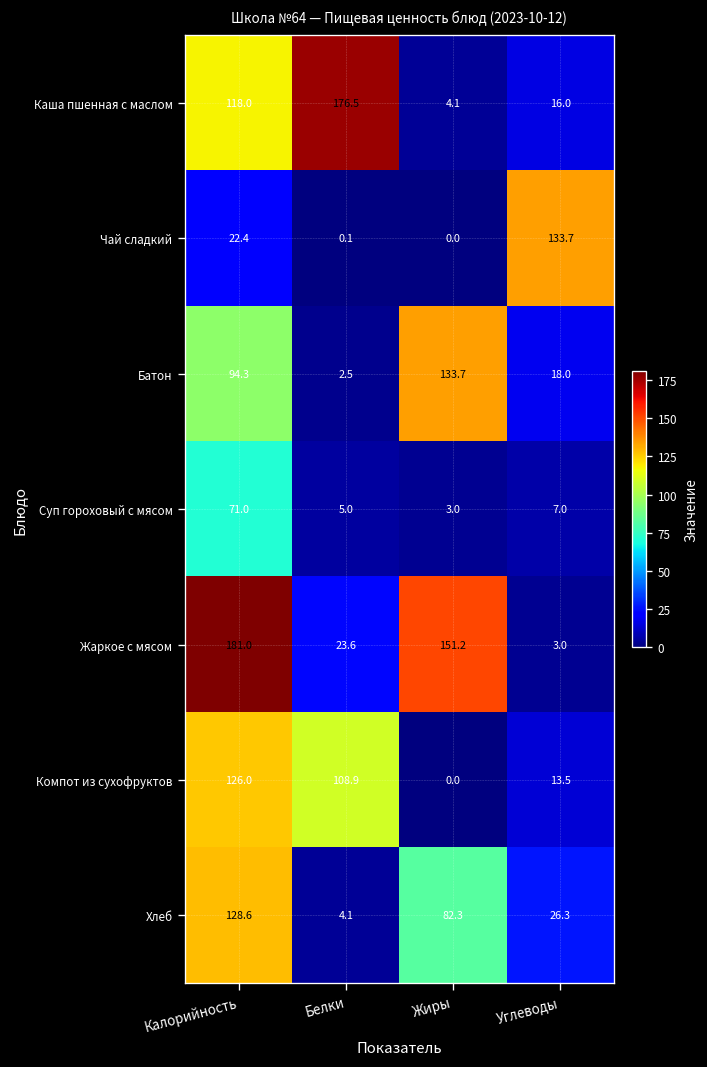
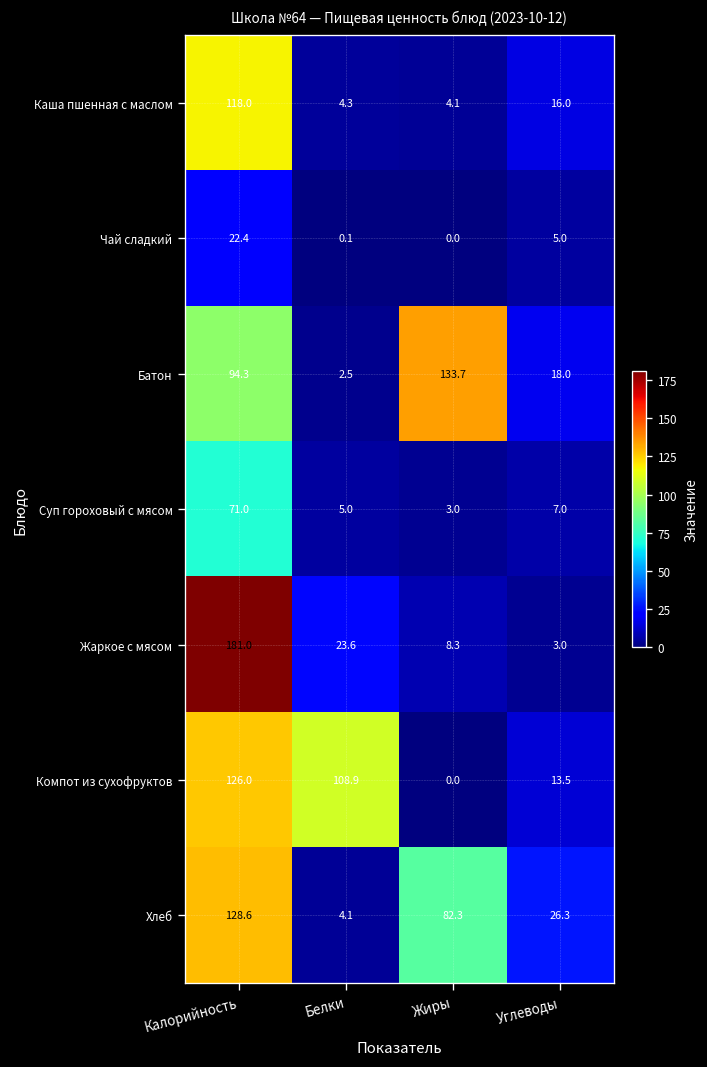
  {
    "Каша пшенная с маслом": {
      "Калорийность": 118.0,
-     "Белки": 176.5,
+     "Белки": 4.3,
      "Жиры": 4.1,
      "Углеводы": 16.0
    },
    "Чай сладкий": {
      "Калорийность": 22.4,
      "Белки": 0.1,
      "Жиры": 0.0,
-     "Углеводы": 133.7
+     "Углеводы": 5.0
    },
    "Батон": {
      "Калорийность": 94.3,
      "Белки": 2.5,
      "Жиры": 133.7,
      "Углеводы": 18.0
    },
    "Суп гороховый с мясом": {
      "Калорийность": 71.0,
      "Белки": 5.0,
      "Жиры": 3.0,
      "Углеводы": 7.0
    },
    "Жаркое с мясом": {
      "Калорийность": 181.0,
      "Белки": 23.6,
-     "Жиры": 151.2,
+     "Жиры": 8.3,
      "Углеводы": 3.0
    },
    "Компот из сухофруктов": {
      "Калорийность": 126.0,
      "Белки": 108.9,
      "Жиры": 0.0,
      "Углеводы": 13.5
    },
    "Хлеб": {
      "Калорийность": 128.6,
      "Белки": 4.1,
      "Жиры": 82.3,
      "Углеводы": 26.3
    }
  }
